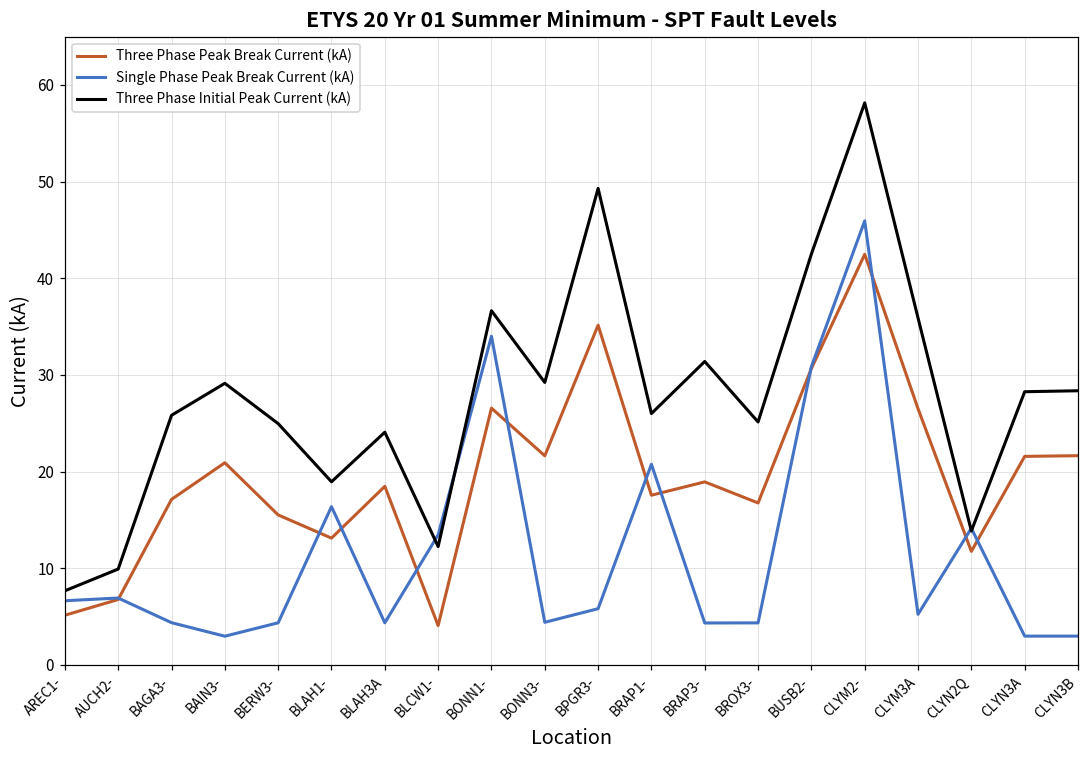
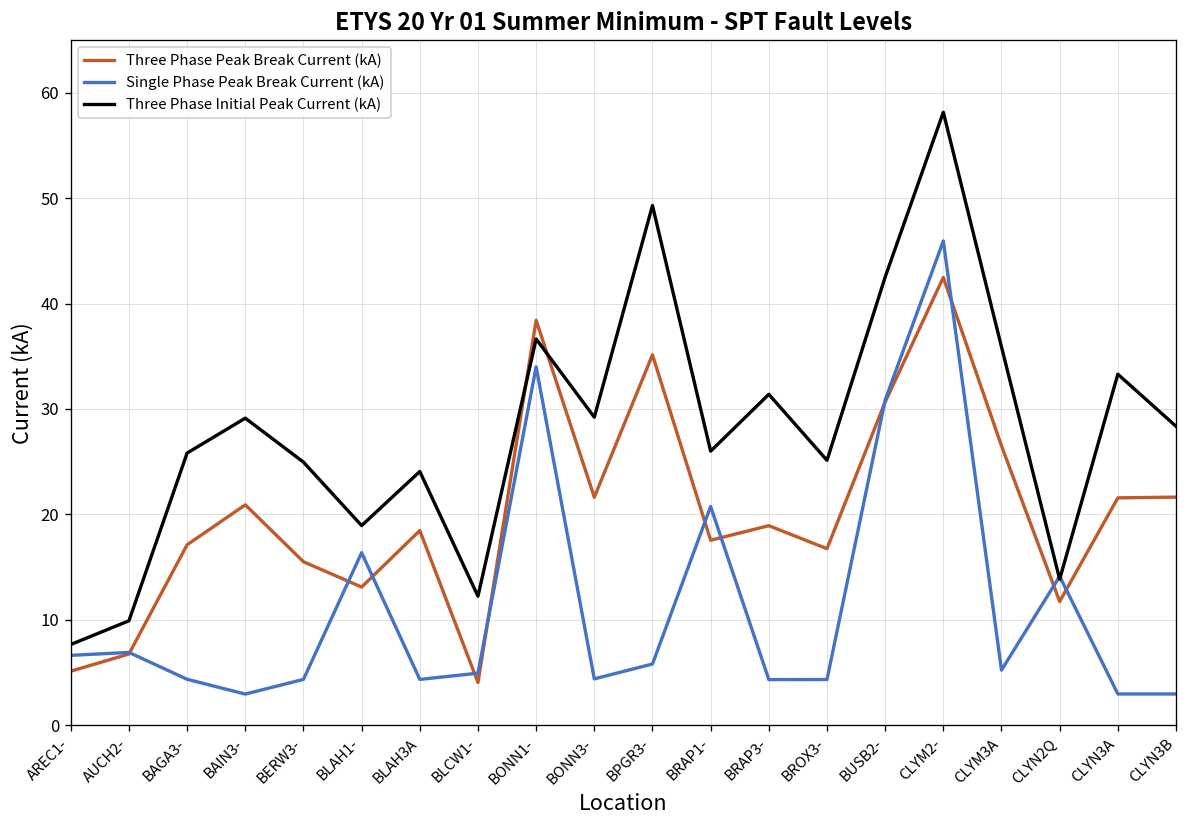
  {
    "Three Phase Peak Break Current (kA)": {
      "AREC1-": 5,
      "BAGA3-": 17,
      "BAIN3-": 21,
      "BERW3-": 16,
      "BLAH1-": 13,
      "BLAH3A": 18,
      "BLCW1-": 4,
-     "BONN1-": 27,
+     "BONN1-": 38,
      "BONN3-": 22,
      "BPGR3-": 35,
      "BRAP1-": 18,
      "BRAP3-": 19,
      "BROX3-": 17,
      "CLYM2-": 42,
      "CLYM3A": 27,
      "CLYN2Q": 12,
      "CLYN3A": 22,
      "CLYN3B": 22
    },
    "Single Phase Peak Break Current (kA)": {
      "AREC1-": 7,
      "BAGA3-": 4,
      "BAIN3-": 3,
      "BERW3-": 4,
      "BLAH1-": 16,
      "BLAH3A": 4,
-     "BLCW1-": 13,
+     "BLCW1-": 5,
      "BONN1-": 34,
      "BONN3-": 4,
      "BPGR3-": 6,
      "BRAP1-": 21,
      "BRAP3-": 4,
      "BROX3-": 4,
      "CLYM2-": 46,
      "CLYM3A": 5,
      "CLYN3A": 3,
      "CLYN3B": 3
    },
    "Three Phase Initial Peak Current (kA)": {
      "AREC1-": 8,
      "AUCH2-": 10,
      "BAGA3-": 26,
      "BAIN3-": 29,
      "BERW3-": 25,
      "BLAH1-": 19,
      "BLAH3A": 24,
      "BLCW1-": 12,
      "BONN1-": 37,
      "BONN3-": 29,
      "BPGR3-": 49,
      "BRAP1-": 26,
      "BRAP3-": 31,
      "BROX3-": 25,
      "BUSB2-": 43,
      "CLYM2-": 58,
      "CLYM3A": 36,
-     "CLYN3A": 28,
+     "CLYN3A": 33,
      "CLYN3B": 28
    }
  }
